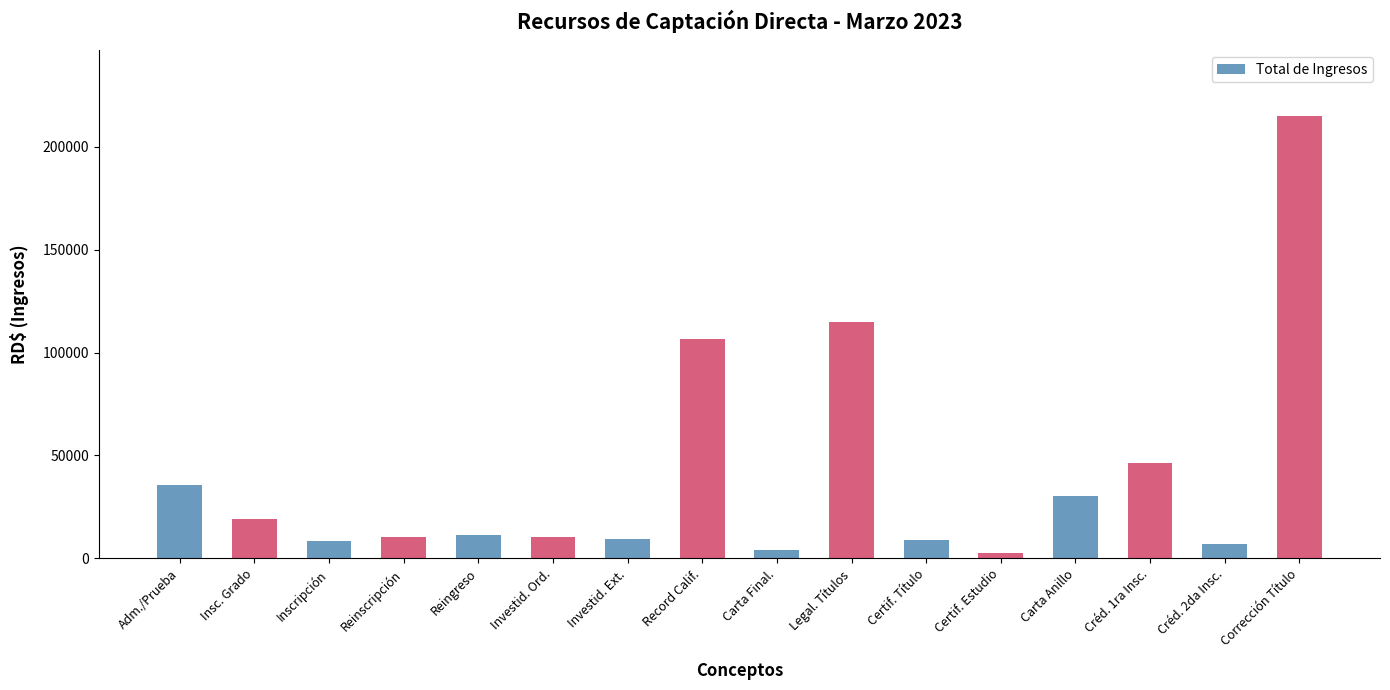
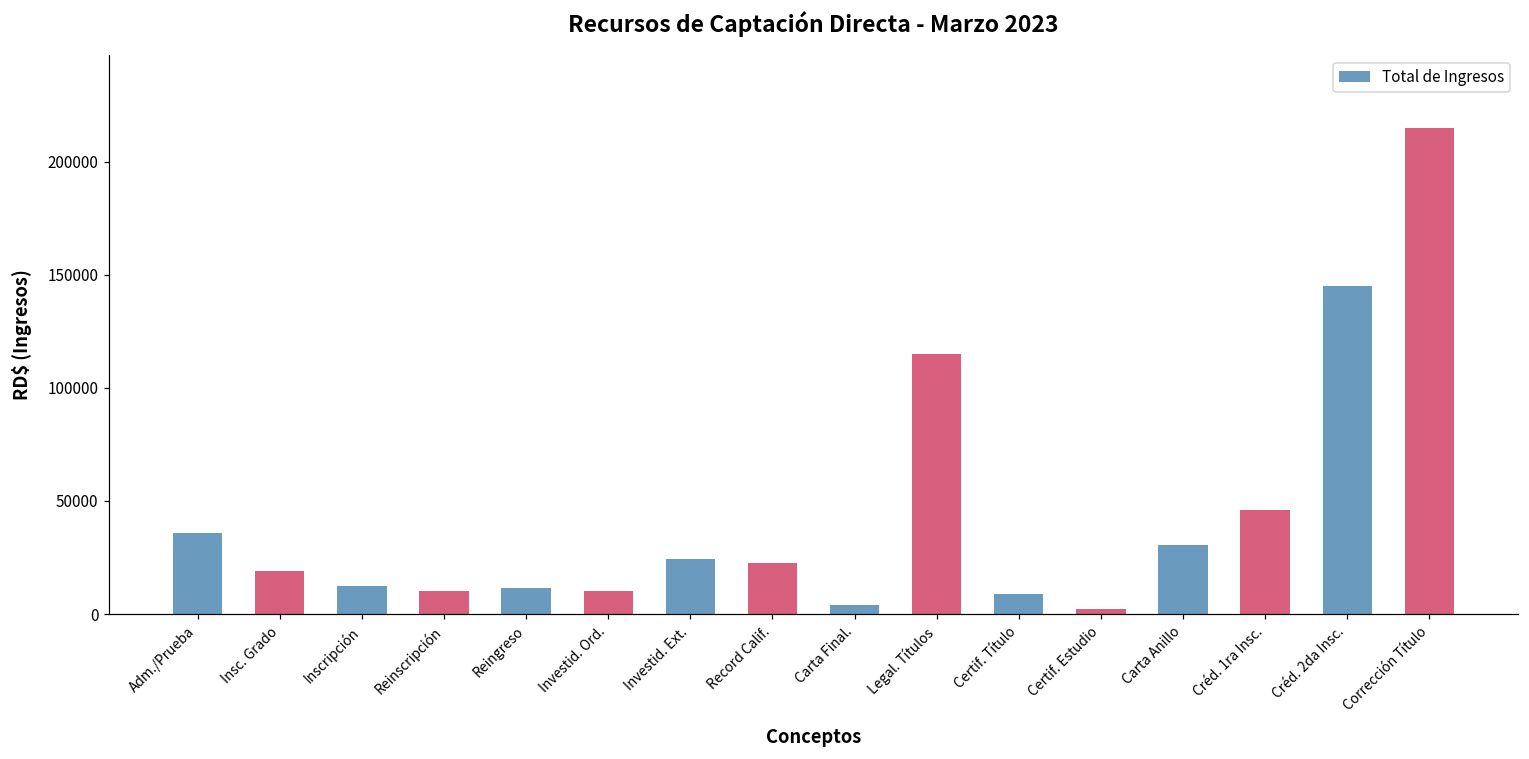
  {
    "Adm./Prueba": 36000,
    "Insc. Grado": 19000,
-   "Inscripción": 8000,
+   "Inscripción": 13000,
    "Reinscripción": 10000,
    "Reingreso": 12000,
    "Investid. Ord.": 10000,
-   "Investid. Ext.": 10000,
-   "Record Calif.": 107000,
+   "Investid. Ext.": 24000,
+   "Record Calif.": 23000,
    "Carta Final.": 4000,
    "Legal. Títulos": 115000,
    "Certif. Título": 9000,
    "Certif. Estudio": 2000,
    "Carta Anillo": 30000,
    "Créd. 1ra Insc.": 46000,
-   "Créd. 2da Insc.": 7000,
+   "Créd. 2da Insc.": 145000,
    "Corrección Título": 215000
  }
